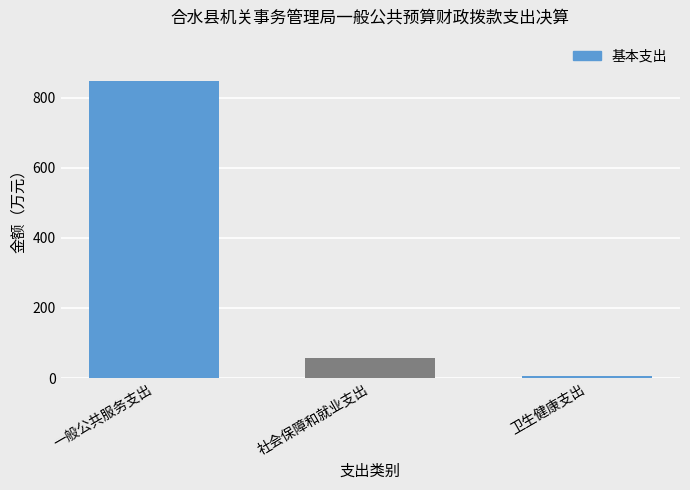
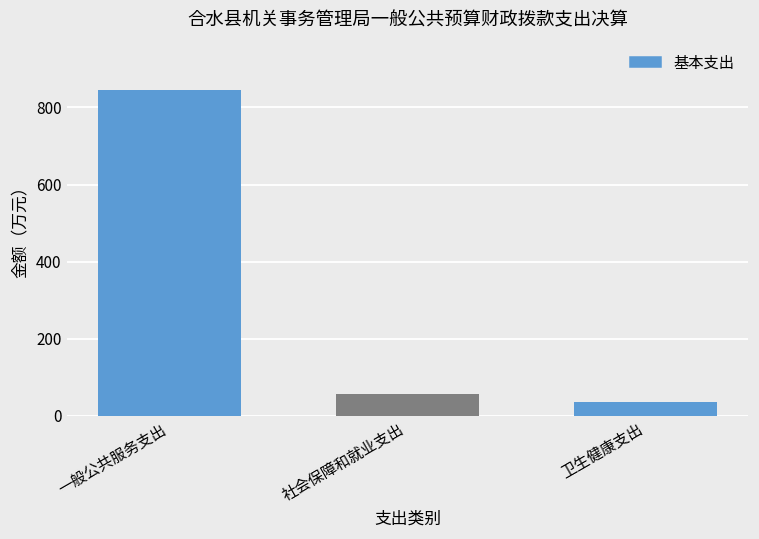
  {
    "一般公共服务支出": 850,
    "社会保障和就业支出": 60,
-   "卫生健康支出": 10
+   "卫生健康支出": 40
  }
